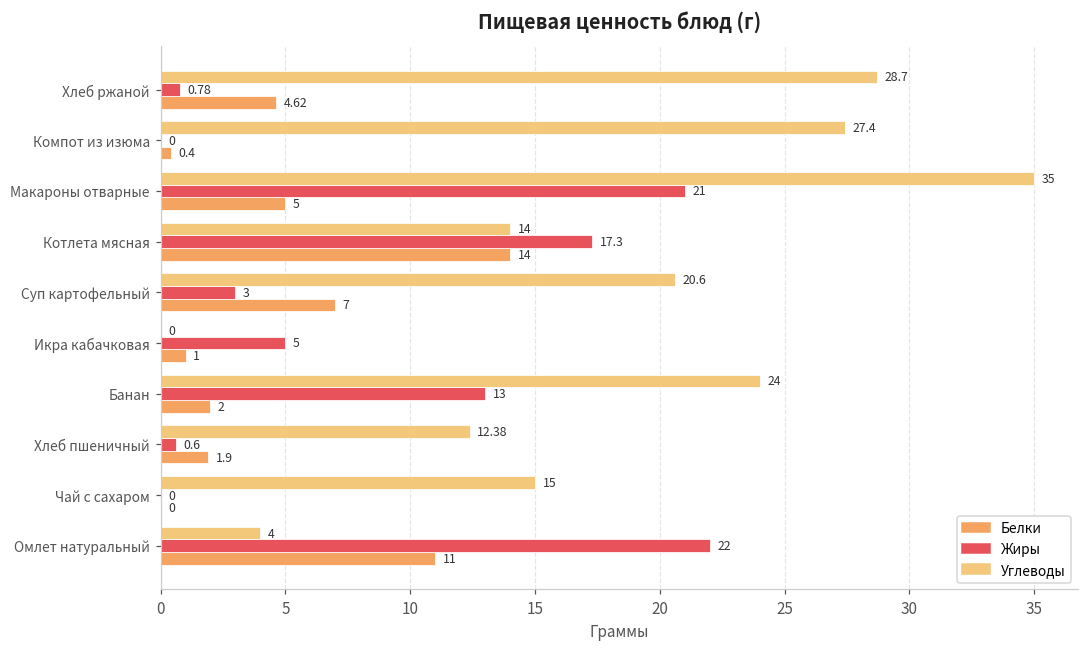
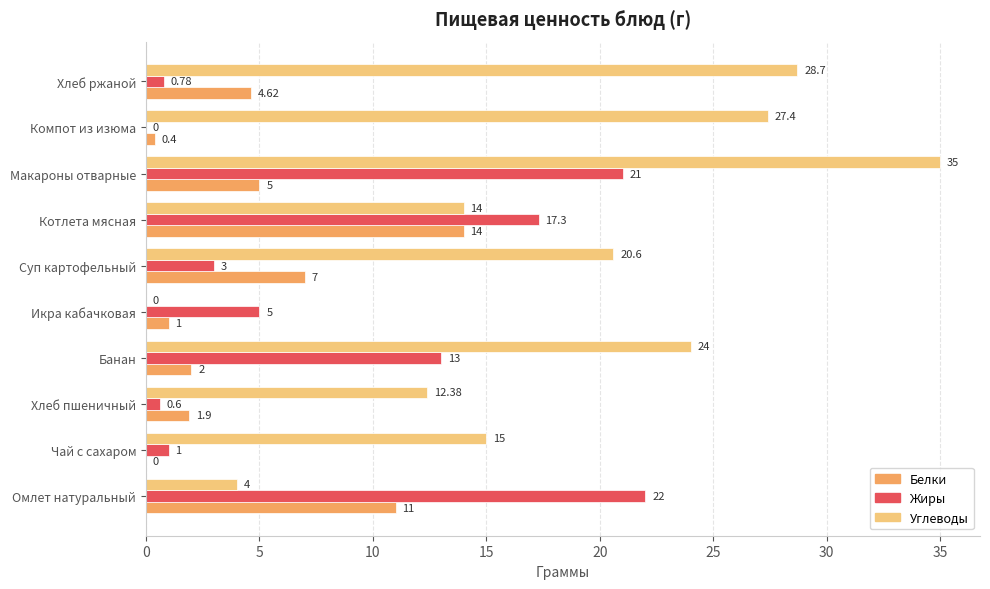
  {
    "Жиры": {
      "Хлеб ржаной": 0.78,
      "Компот из изюма": 0,
      "Макароны отварные": 21,
      "Котлета мясная": 17.3,
      "Суп картофельный": 3,
      "Икра кабачковая": 5,
      "Банан": 13,
      "Хлеб пшеничный": 0.6,
-     "Чай с сахаром": 0,
+     "Чай с сахаром": 1,
      "Омлет натуральный": 22
    }
  }
